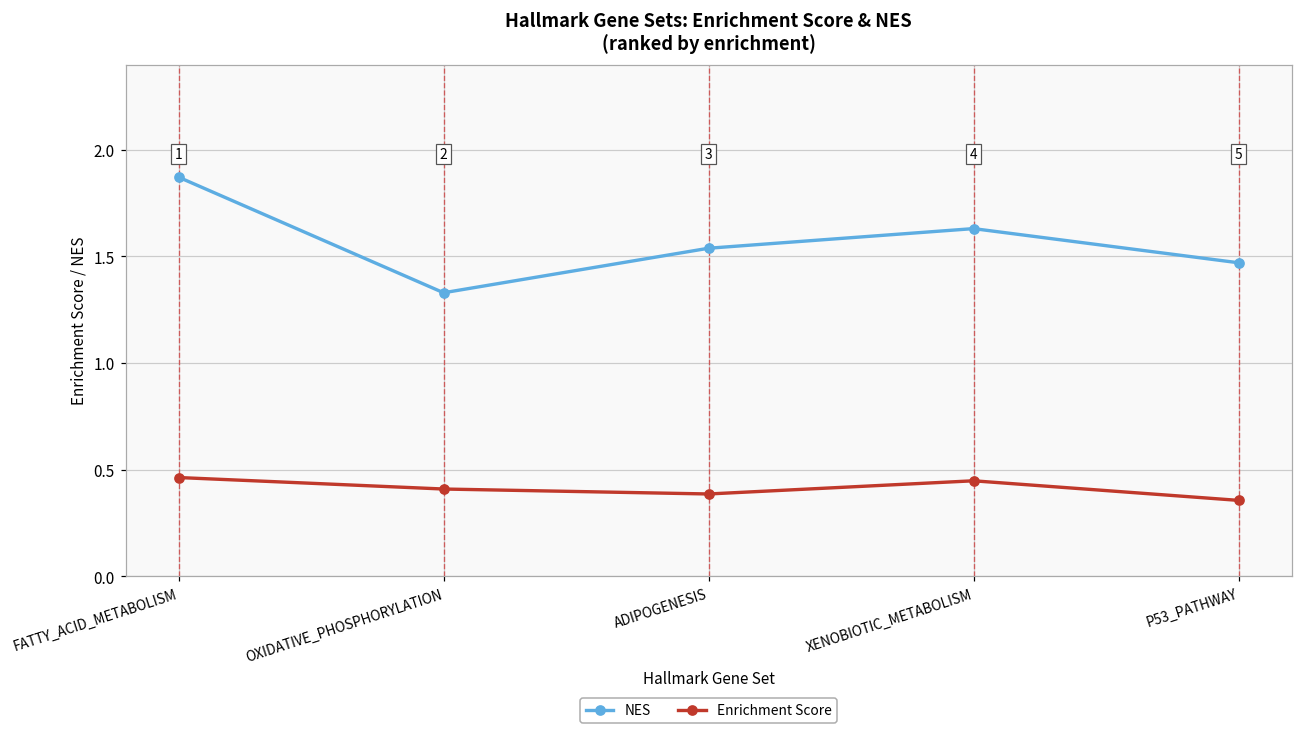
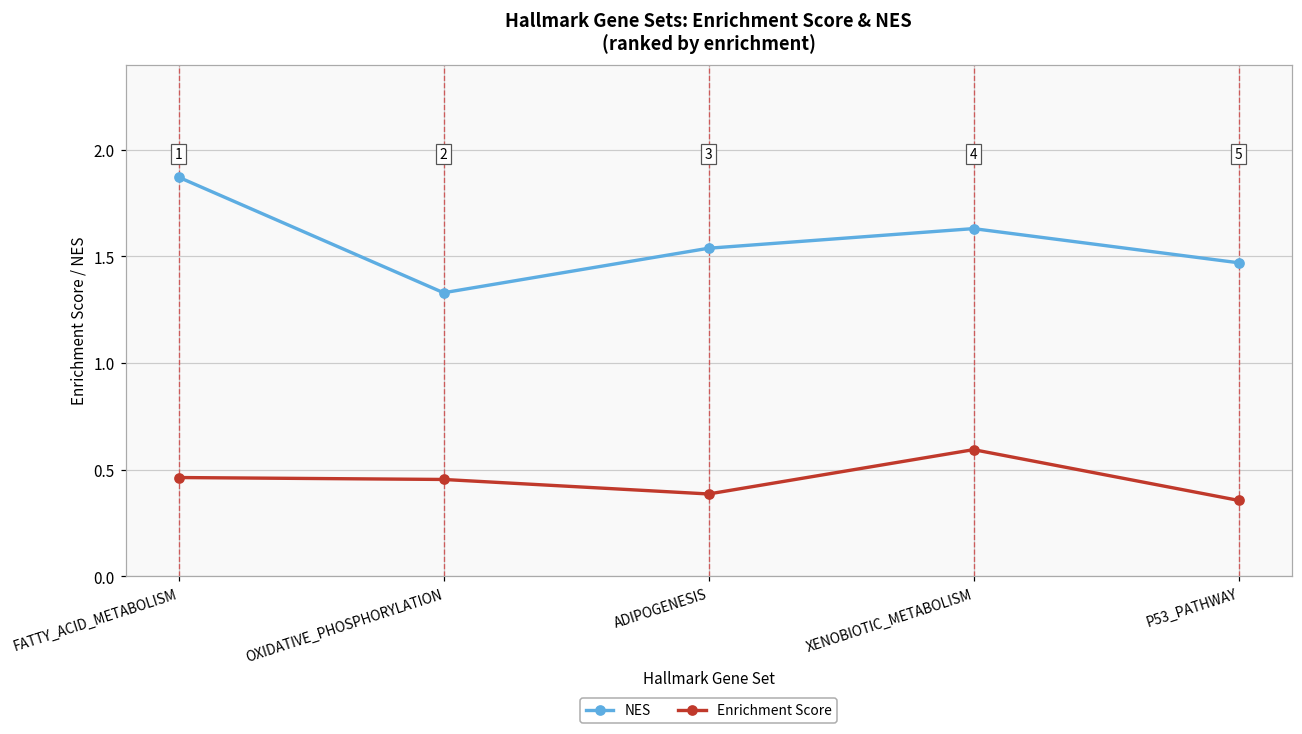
  {
    "NES": {
      "OXIDATIVE_PHOSPHORYLATION": 1.33,
      "ADIPOGENESIS": 1.54,
      "XENOBIOTIC_METABOLISM": 1.63,
      "P53_PATHWAY": 1.47
    },
    "Enrichment Score": {
      "FATTY_ACID_METABOLISM": 0.46,
-     "OXIDATIVE_PHOSPHORYLATION": 0.41,
+     "OXIDATIVE_PHOSPHORYLATION": 0.45,
      "ADIPOGENESIS": 0.39,
-     "XENOBIOTIC_METABOLISM": 0.45,
+     "XENOBIOTIC_METABOLISM": 0.59,
      "P53_PATHWAY": 0.36
    }
  }
